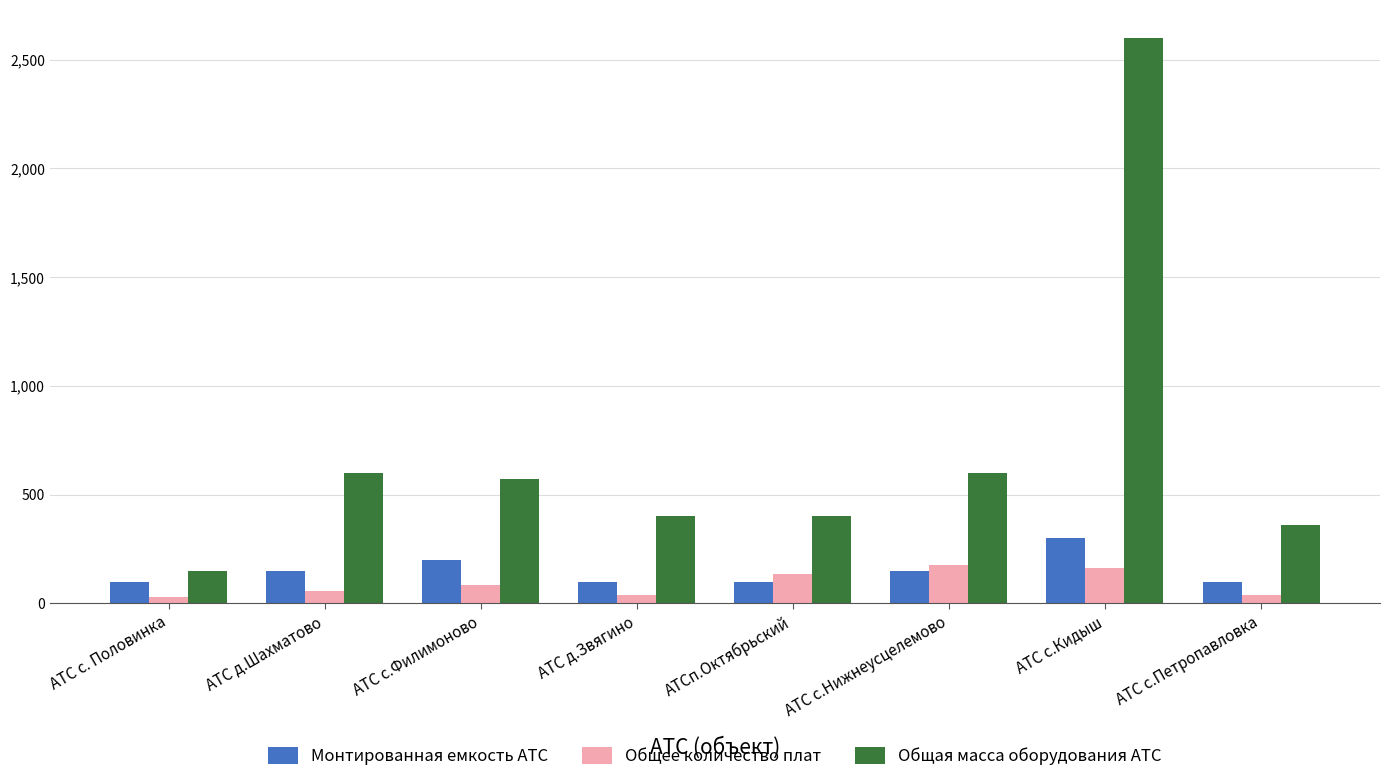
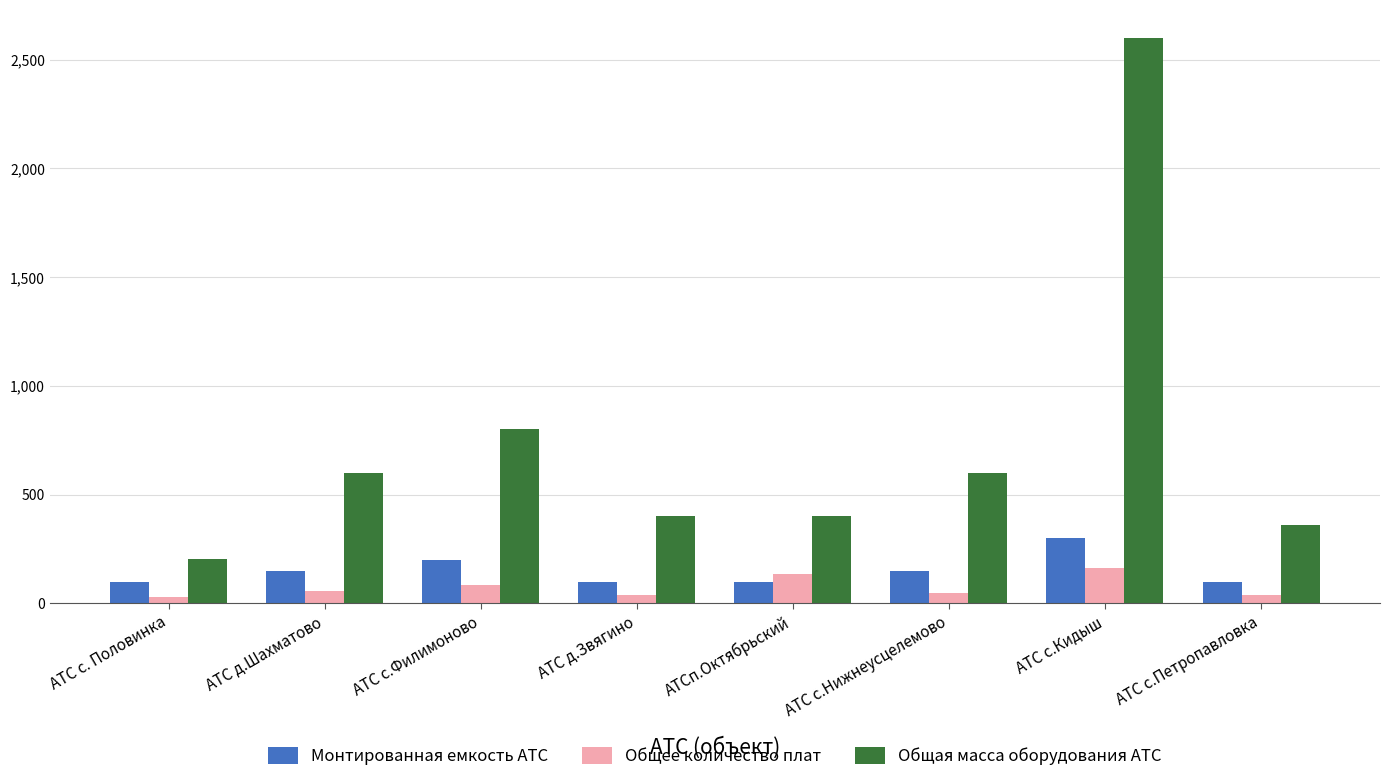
  {
    "Монтированная емкость АТС": {
      "АТС с. Половинка": "100",
      "АТС д.Шахматово": "150",
      "АТС с.Филимоново": "200",
      "АТС д.Звягино": "100",
      "АТСп.Октябрьский": "100",
      "АТС с.Нижнеусцелемово": "150",
      "АТС с.Кидыш": "300",
      "АТС с.Петропавловка": "100"
    },
    "Общее количество плат": {
      "АТС с. Половинка": "30",
      "АТС д.Шахматово": "60",
      "АТС с.Филимоново": "80",
      "АТС д.Звягино": "40",
      "АТСп.Октябрьский": "130",
-     "АТС с.Нижнеусцелемово": "170",
+     "АТС с.Нижнеусцелемово": "50",
      "АТС с.Кидыш": "160",
      "АТС с.Петропавловка": "40"
    },
    "Общая масса оборудования АТС": {
-     "АТС с. Половинка": "150",
+     "АТС с. Половинка": "200",
      "АТС д.Шахматово": "600",
-     "АТС с.Филимоново": "570",
+     "АТС с.Филимоново": "800",
      "АТС д.Звягино": "400",
      "АТСп.Октябрьский": "400",
      "АТС с.Нижнеусцелемово": "600",
      "АТС с.Кидыш": "2,600",
      "АТС с.Петропавловка": "360"
    }
  }
